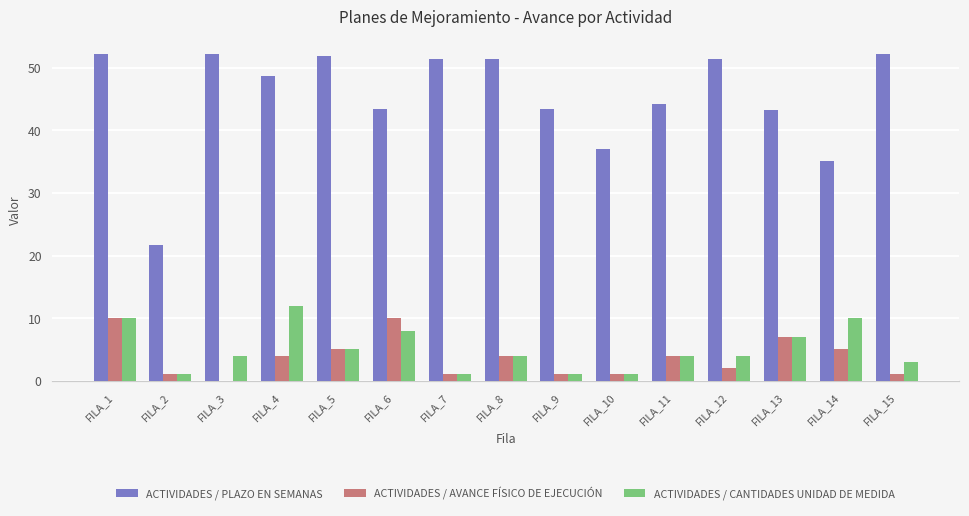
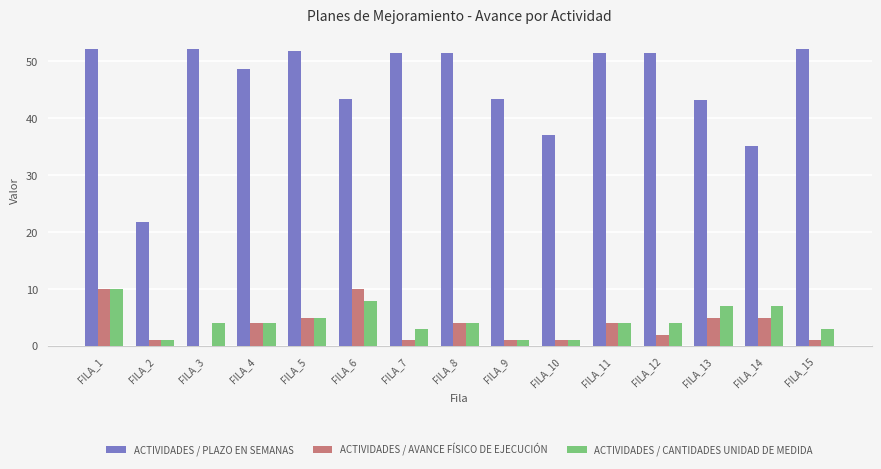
  {
    "ACTIVIDADES / PLAZO EN SEMANAS": {
      "FILA_1": 52,
      "FILA_2": 22,
      "FILA_3": 52,
      "FILA_4": 49,
      "FILA_5": 52,
      "FILA_6": 43,
      "FILA_7": 51,
      "FILA_8": 51,
      "FILA_9": 43,
      "FILA_10": 37,
-     "FILA_11": 44,
+     "FILA_11": 51,
      "FILA_12": 51,
      "FILA_13": 43,
      "FILA_14": 35,
      "FILA_15": 52
    },
    "ACTIVIDADES / AVANCE FÍSICO DE EJECUCIÓN": {
      "FILA_1": 10,
      "FILA_2": 1,
      "FILA_3": 0,
      "FILA_4": 4,
      "FILA_5": 5,
      "FILA_6": 10,
      "FILA_7": 1,
      "FILA_8": 4,
      "FILA_9": 1,
      "FILA_10": 1,
      "FILA_11": 4,
      "FILA_12": 2,
-     "FILA_13": 7,
+     "FILA_13": 5,
      "FILA_14": 5,
      "FILA_15": 1
    },
    "ACTIVIDADES / CANTIDADES UNIDAD DE MEDIDA": {
      "FILA_1": 10,
      "FILA_2": 1,
      "FILA_3": 4,
-     "FILA_4": 12,
+     "FILA_4": 4,
      "FILA_5": 5,
      "FILA_6": 8,
-     "FILA_7": 1,
+     "FILA_7": 3,
      "FILA_8": 4,
      "FILA_9": 1,
      "FILA_10": 1,
      "FILA_11": 4,
      "FILA_12": 4,
      "FILA_13": 7,
-     "FILA_14": 10,
+     "FILA_14": 7,
      "FILA_15": 3
    }
  }
